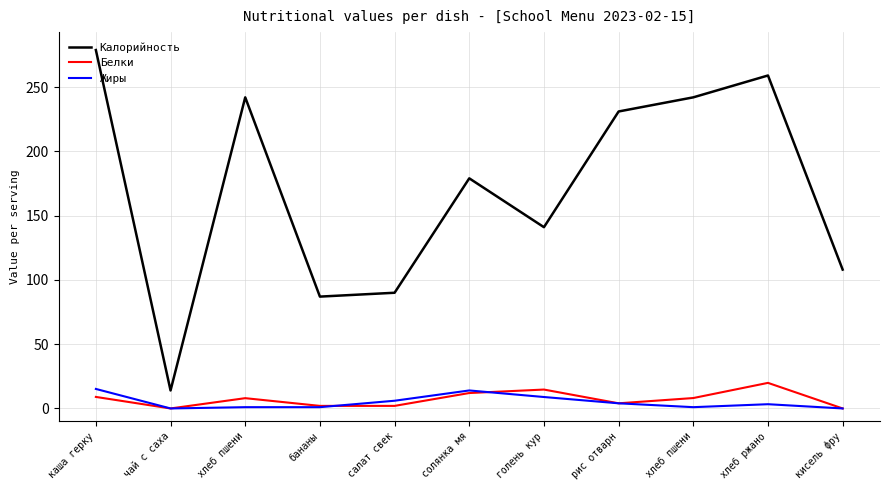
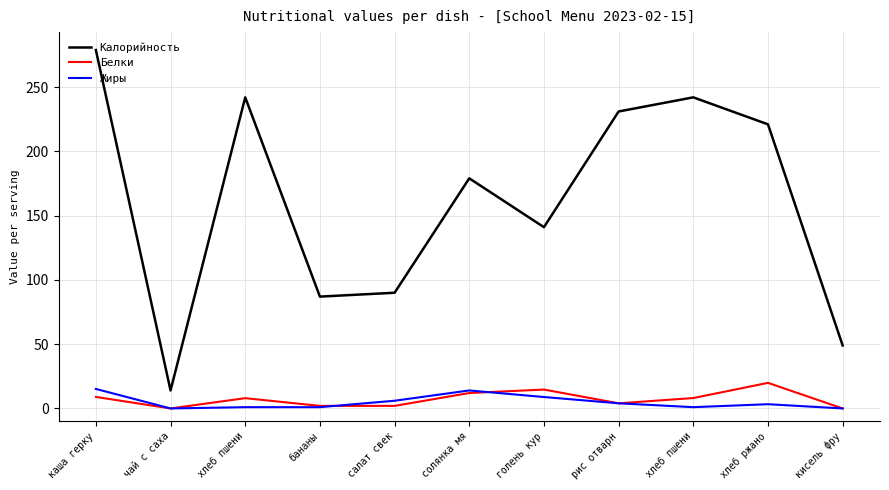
  {
    "Калорийность": {
      "каша герку": 279,
      "чай с саха": 14,
      "бананы": 87,
      "салат свек": 90,
      "солянка мя": 179,
      "голень кур": 141,
      "рис отварн": 231,
-     "хлеб ржано": 259,
-     "кисель фру": 108
+     "хлеб ржано": 221,
+     "кисель фру": 49
    },
    "Белки": {
      "каша герку": 9,
      "салат свек": 2,
      "голень кур": 15,
      "хлеб ржано": 20
    },
    "Жиры": {
      "каша герку": 15,
      "салат свек": 6,
      "голень кур": 9,
      "хлеб ржано": 3
    }
  }
